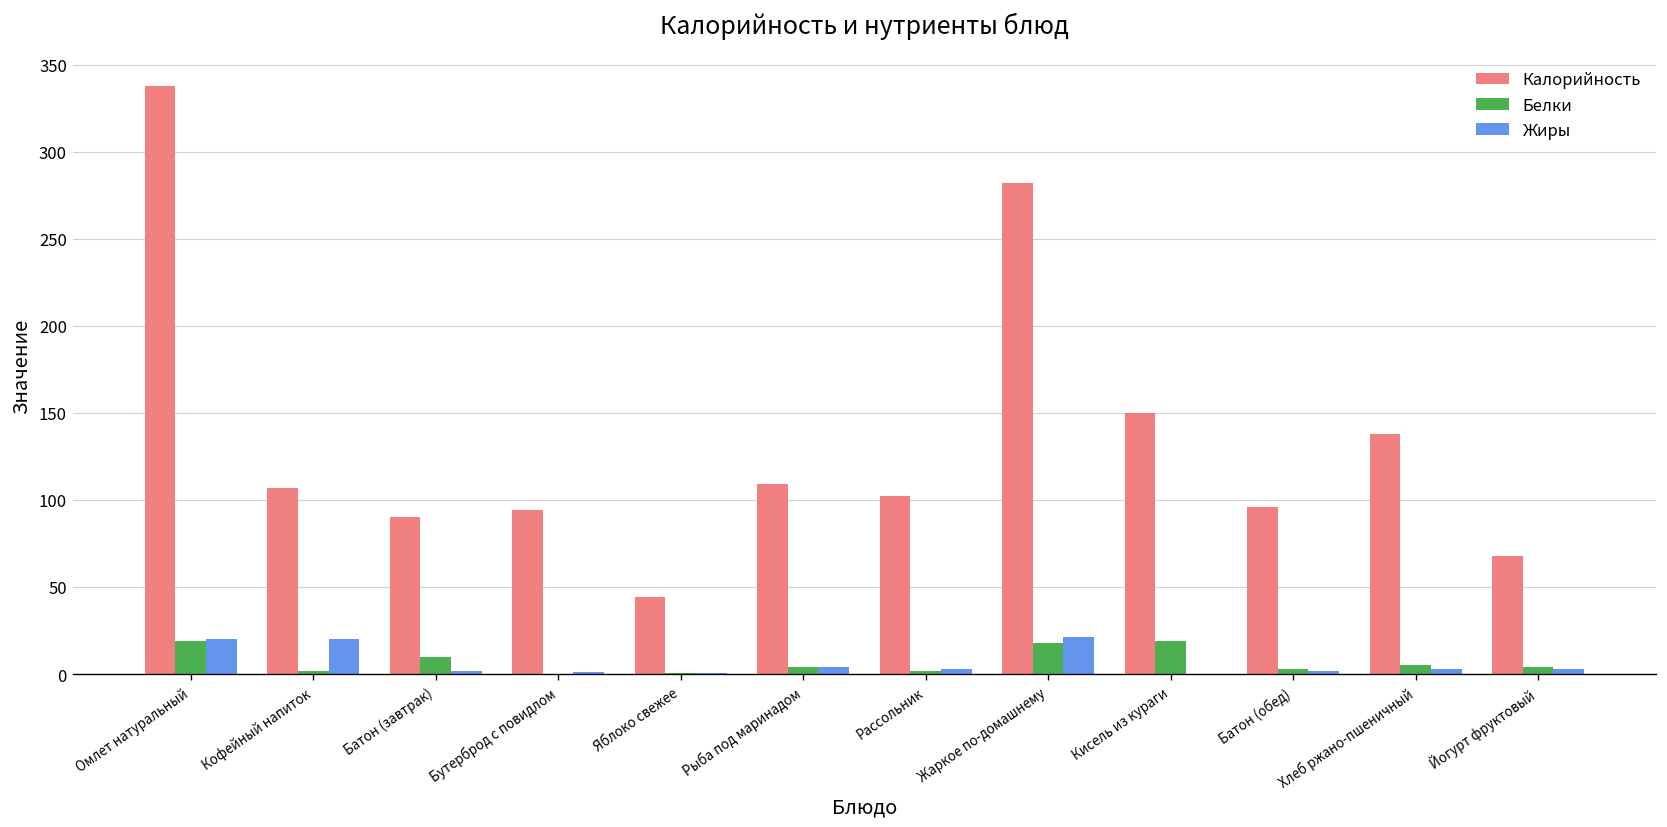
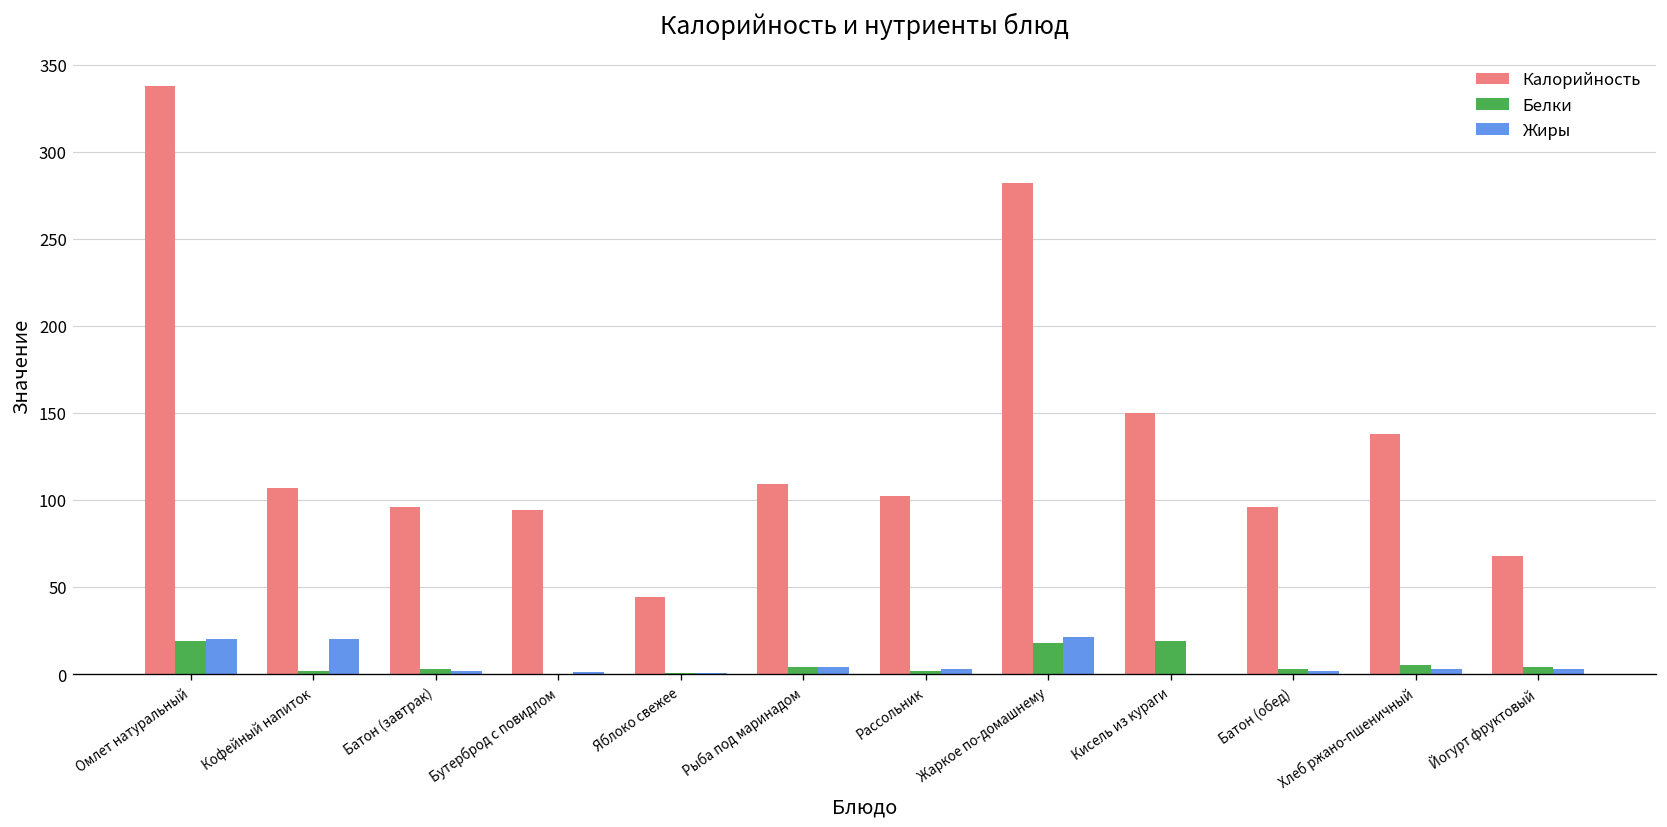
  {
    "Калорийность": {
      "Омлет натуральный": 338,
      "Кофейный напиток": 107,
-     "Батон (завтрак)": 90,
+     "Батон (завтрак)": 96,
      "Бутерброд с повидлом": 94,
      "Яблоко свежее": 44,
      "Рыба под маринадом": 109,
      "Рассольник": 102,
      "Жаркое по-домашнему": 282,
      "Кисель из кураги": 150,
      "Батон (обед)": 96,
      "Хлеб ржано-пшеничный": 138,
      "Йогурт фруктовый": 68
    },
    "Белки": {
      "Омлет натуральный": 19,
      "Кофейный напиток": 2,
-     "Батон (завтрак)": 10,
+     "Батон (завтрак)": 3,
      "Бутерброд с повидлом": 0,
      "Рыба под маринадом": 4,
      "Рассольник": 2,
      "Жаркое по-домашнему": 18,
      "Кисель из кураги": 19,
      "Батон (обед)": 3,
      "Хлеб ржано-пшеничный": 5,
      "Йогурт фруктовый": 4
    },
    "Жиры": {
      "Омлет натуральный": 20,
      "Кофейный напиток": 20,
      "Батон (завтрак)": 2,
      "Рыба под маринадом": 4,
      "Рассольник": 3,
      "Жаркое по-домашнему": 21,
      "Батон (обед)": 2,
      "Хлеб ржано-пшеничный": 3,
      "Йогурт фруктовый": 3
    }
  }
